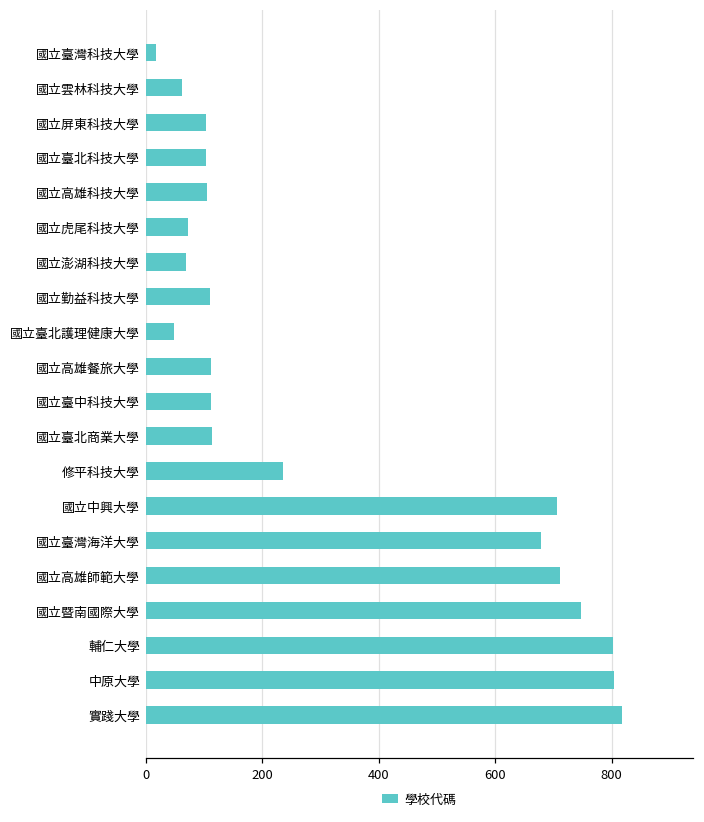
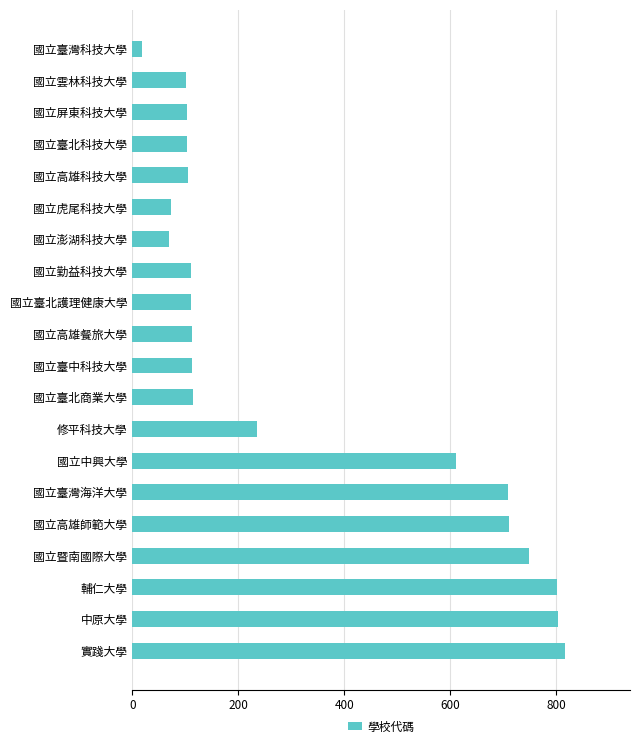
  {
    "國立臺灣科技大學": 20,
-   "國立雲林科技大學": 60,
+   "國立雲林科技大學": 100,
    "國立屏東科技大學": 100,
    "國立臺北科技大學": 100,
    "國立高雄科技大學": 110,
    "國立虎尾科技大學": 70,
    "國立澎湖科技大學": 70,
    "國立勤益科技大學": 110,
-   "國立臺北護理健康大學": 50,
+   "國立臺北護理健康大學": 110,
    "國立高雄餐旅大學": 110,
    "國立臺中科技大學": 110,
    "國立臺北商業大學": 110,
    "修平科技大學": 240,
-   "國立中興大學": 710,
-   "國立臺灣海洋大學": 680,
+   "國立中興大學": 610,
+   "國立臺灣海洋大學": 710,
    "國立高雄師範大學": 710,
    "國立暨南國際大學": 750,
    "輔仁大學": 800,
    "中原大學": 800,
    "實踐大學": 820
  }
